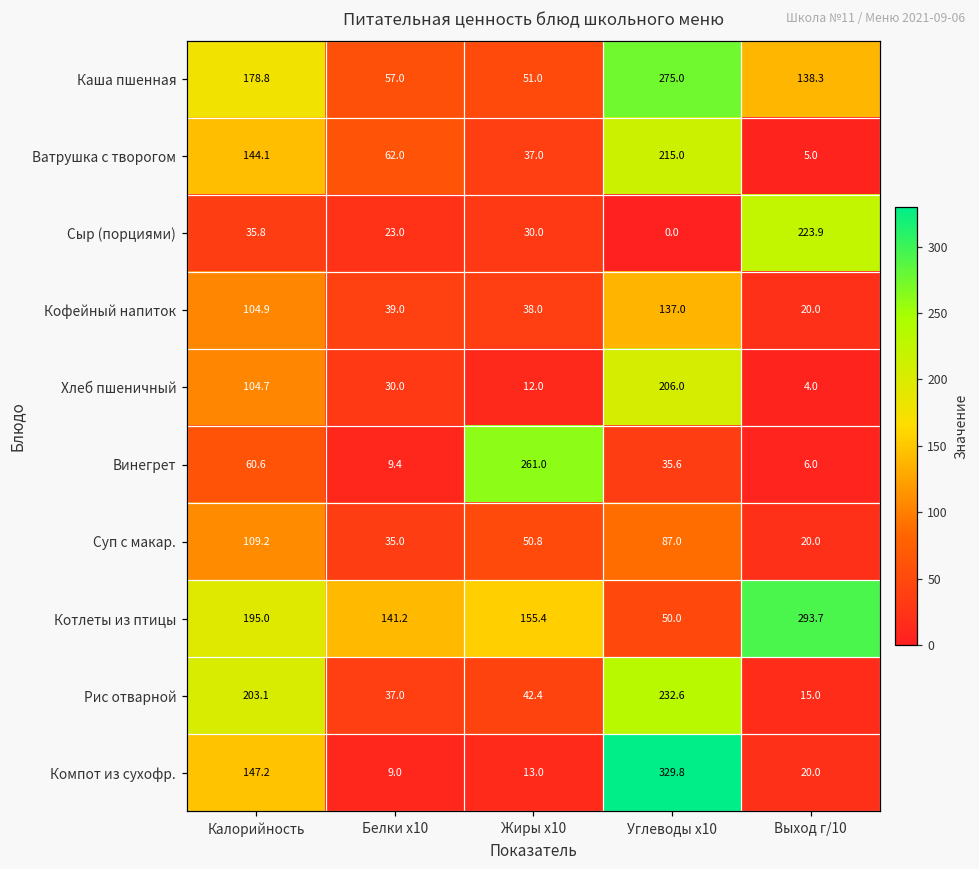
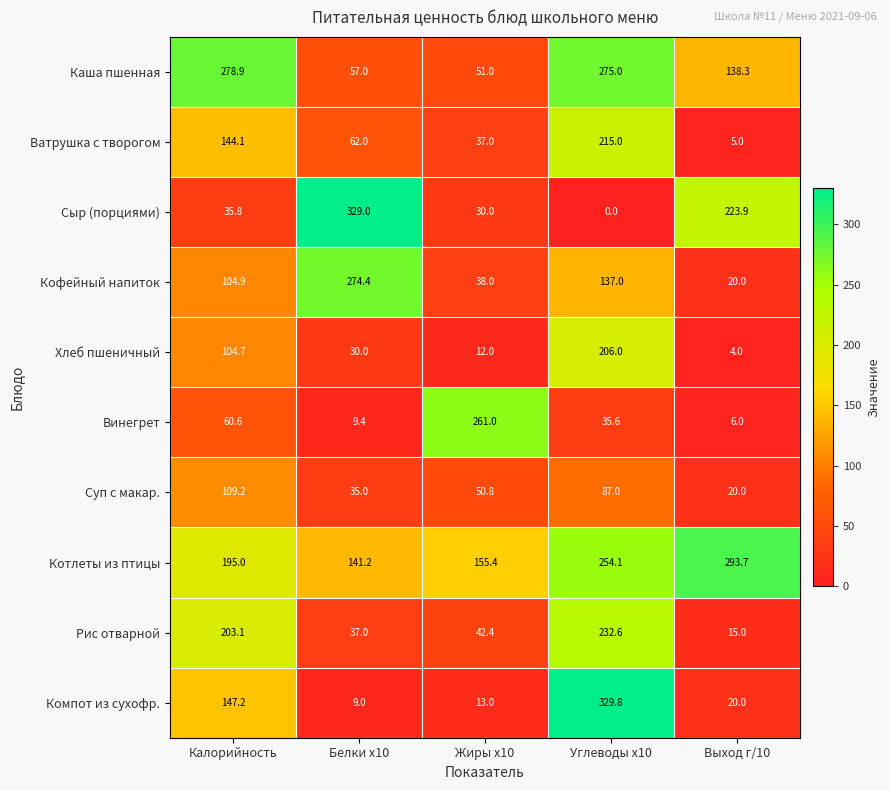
  {
    "Каша пшенная": {
-     "Калорийность": 178.8,
+     "Калорийность": 278.9,
      "Белки x10": 57.0,
      "Жиры x10": 51.0,
      "Углеводы x10": 275.0,
      "Выход г/10": 138.3
    },
    "Ватрушка с творогом": {
      "Калорийность": 144.1,
      "Белки x10": 62.0,
      "Жиры x10": 37.0,
      "Углеводы x10": 215.0,
      "Выход г/10": 5.0
    },
    "Сыр (порциями)": {
      "Калорийность": 35.8,
-     "Белки x10": 23.0,
+     "Белки x10": 329.0,
      "Жиры x10": 30.0,
      "Углеводы x10": 0.0,
      "Выход г/10": 223.9
    },
    "Кофейный напиток": {
      "Калорийность": 104.9,
-     "Белки x10": 39.0,
+     "Белки x10": 274.4,
      "Жиры x10": 38.0,
      "Углеводы x10": 137.0,
      "Выход г/10": 20.0
    },
    "Хлеб пшеничный": {
      "Калорийность": 104.7,
      "Белки x10": 30.0,
      "Жиры x10": 12.0,
      "Углеводы x10": 206.0,
      "Выход г/10": 4.0
    },
    "Винегрет": {
      "Калорийность": 60.6,
      "Белки x10": 9.4,
      "Жиры x10": 261.0,
      "Углеводы x10": 35.6,
      "Выход г/10": 6.0
    },
    "Суп с макар.": {
      "Калорийность": 109.2,
      "Белки x10": 35.0,
      "Жиры x10": 50.8,
      "Углеводы x10": 87.0,
      "Выход г/10": 20.0
    },
    "Котлеты из птицы": {
      "Калорийность": 195.0,
      "Белки x10": 141.2,
      "Жиры x10": 155.4,
-     "Углеводы x10": 50.0,
+     "Углеводы x10": 254.1,
      "Выход г/10": 293.7
    },
    "Рис отварной": {
      "Калорийность": 203.1,
      "Белки x10": 37.0,
      "Жиры x10": 42.4,
      "Углеводы x10": 232.6,
      "Выход г/10": 15.0
    },
    "Компот из сухофр.": {
      "Калорийность": 147.2,
      "Белки x10": 9.0,
      "Жиры x10": 13.0,
      "Углеводы x10": 329.8,
      "Выход г/10": 20.0
    }
  }
